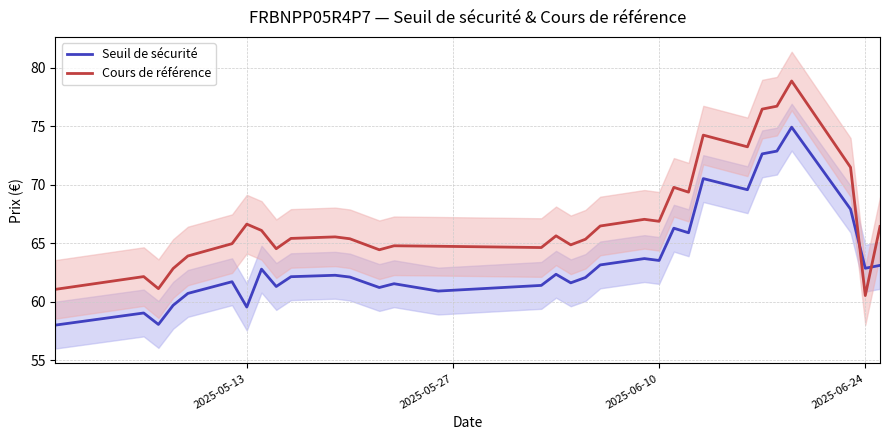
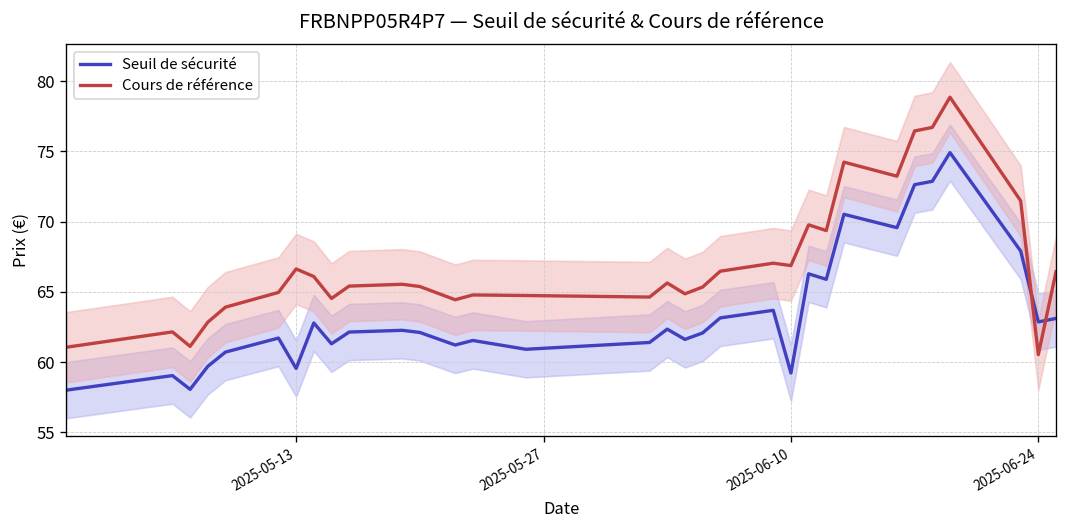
  {
    "Seuil de sécurité": {
      "2025-05-13": 59.5,
-     "2025-06-10": 63.5
+     "2025-06-10": 59.2
    },
    "Cours de référence": {
      "2025-05-13": 66.6,
      "2025-06-10": 66.9,
      "2025-06-24": 60.5
    }
  }
